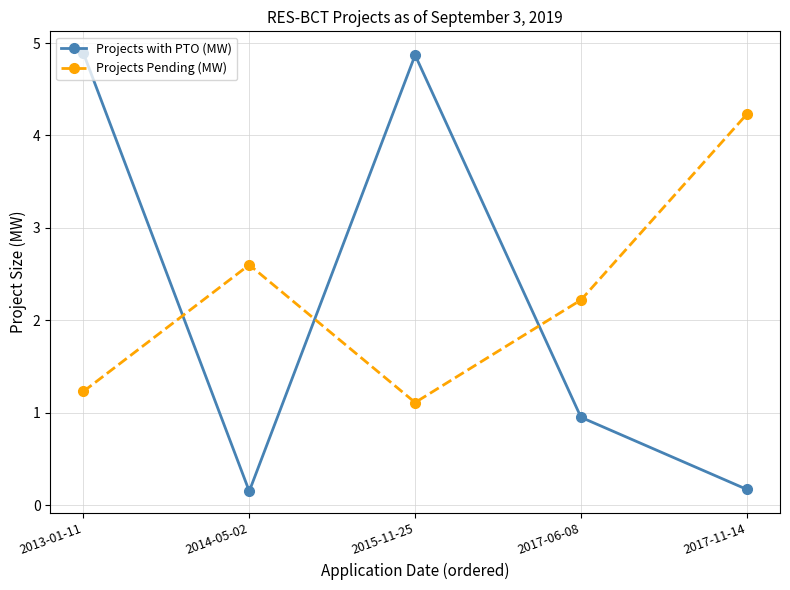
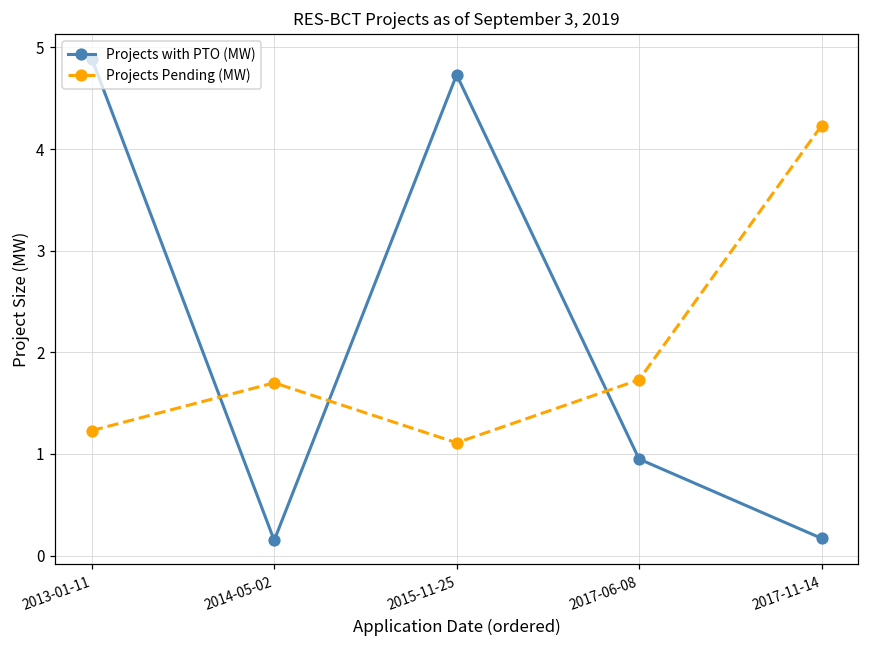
  {
    "Projects with PTO (MW)": {
      "2014-05-02": 0.2,
-     "2015-11-25": 4.9,
+     "2015-11-25": 4.7,
      "2017-06-08": 1.0,
      "2017-11-14": 0.2
    },
    "Projects Pending (MW)": {
      "2013-01-11": 1.2,
-     "2014-05-02": 2.6,
+     "2014-05-02": 1.7,
      "2015-11-25": 1.1,
-     "2017-06-08": 2.2,
+     "2017-06-08": 1.7,
      "2017-11-14": 4.2
    }
  }
